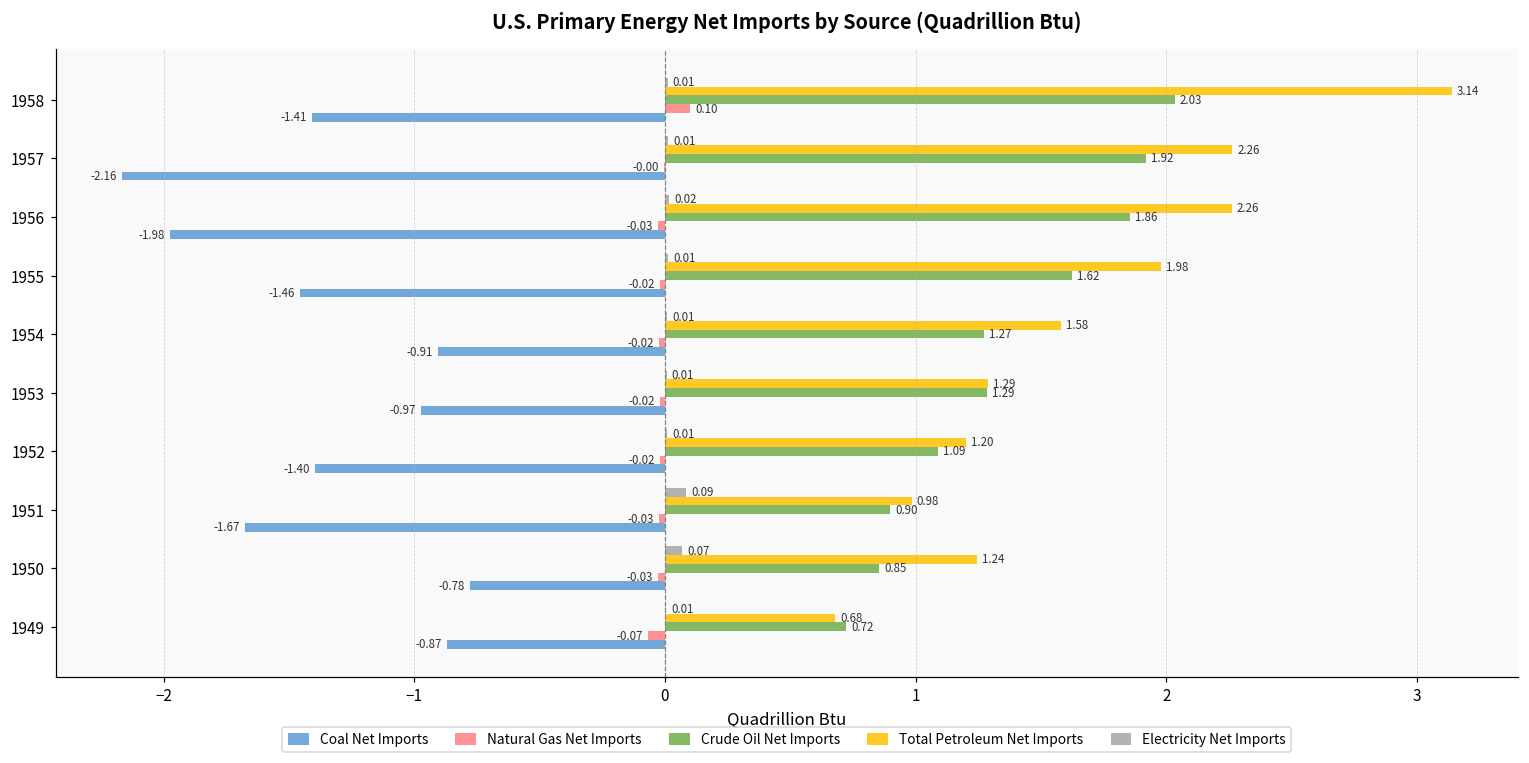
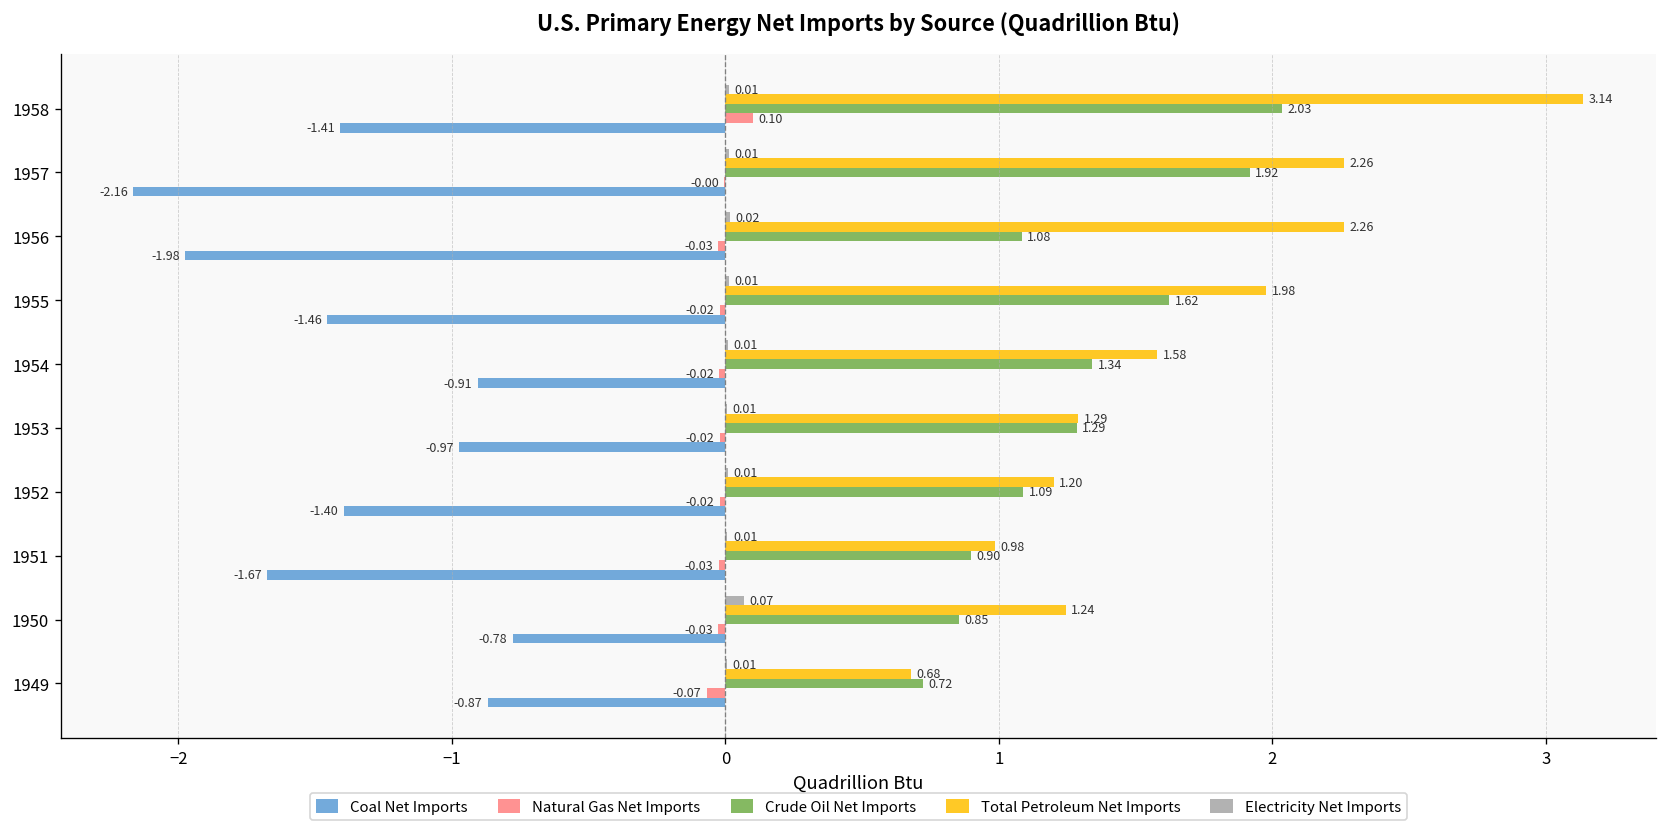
  {
    "Coal Net Imports": {
      "1958": -1.41,
      "1957": -2.16,
      "1956": -1.98,
      "1955": -1.46,
      "1954": -0.91,
      "1953": -0.97,
      "1952": -1.40,
      "1951": -1.67,
      "1950": -0.78,
      "1949": -0.87
    },
    "Natural Gas Net Imports": {
      "1958": 0.10,
      "1957": -0.00,
      "1956": -0.03,
      "1955": -0.02,
      "1954": -0.02,
      "1953": -0.02,
      "1952": -0.02,
      "1951": -0.03,
      "1950": -0.03,
      "1949": -0.07
    },
    "Crude Oil Net Imports": {
      "1958": 2.03,
      "1957": 1.92,
-     "1956": 1.86,
+     "1956": 1.08,
      "1955": 1.62,
-     "1954": 1.27,
+     "1954": 1.34,
      "1952": 1.09,
      "1951": 0.90,
      "1950": 0.85,
      "1949": 0.72
    },
    "Total Petroleum Net Imports": {
      "1958": 3.14,
      "1957": 2.26,
      "1956": 2.26,
      "1955": 1.98,
      "1954": 1.58,
      "1952": 1.20,
      "1951": 0.98,
      "1950": 1.24,
      "1949": 0.68
    },
    "Electricity Net Imports": {
      "1958": 0.01,
      "1957": 0.01,
      "1956": 0.02,
      "1955": 0.01,
      "1954": 0.01,
      "1953": 0.01,
      "1952": 0.01,
-     "1951": 0.09,
+     "1951": 0.01,
      "1950": 0.07,
      "1949": 0.01
    }
  }
